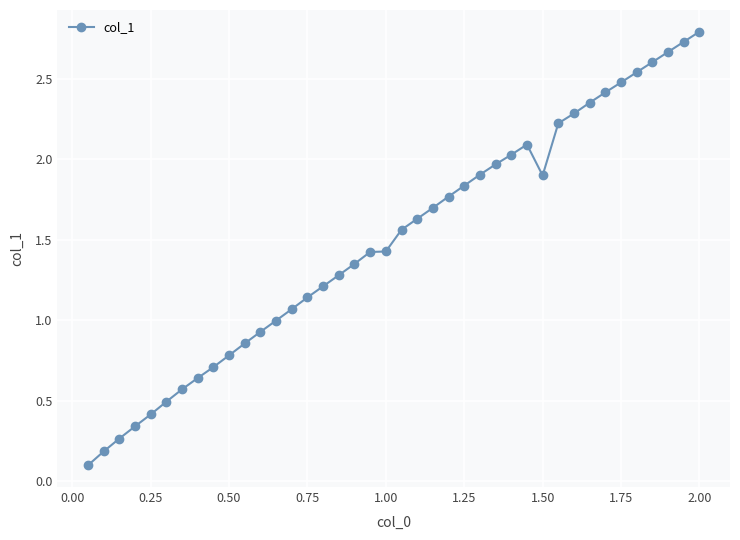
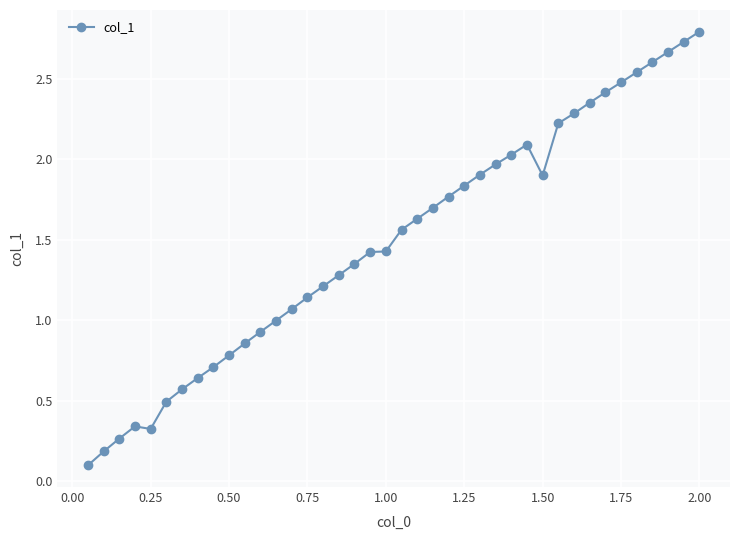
  {
-   "0.25": 0.41,
+   "0.25": 0.32,
    "0.50": 0.78,
    "0.75": 1.14,
    "1.00": 1.43,
    "1.25": 1.84,
    "1.50": 1.90,
    "1.75": 2.48,
    "2.00": 2.79
  }
